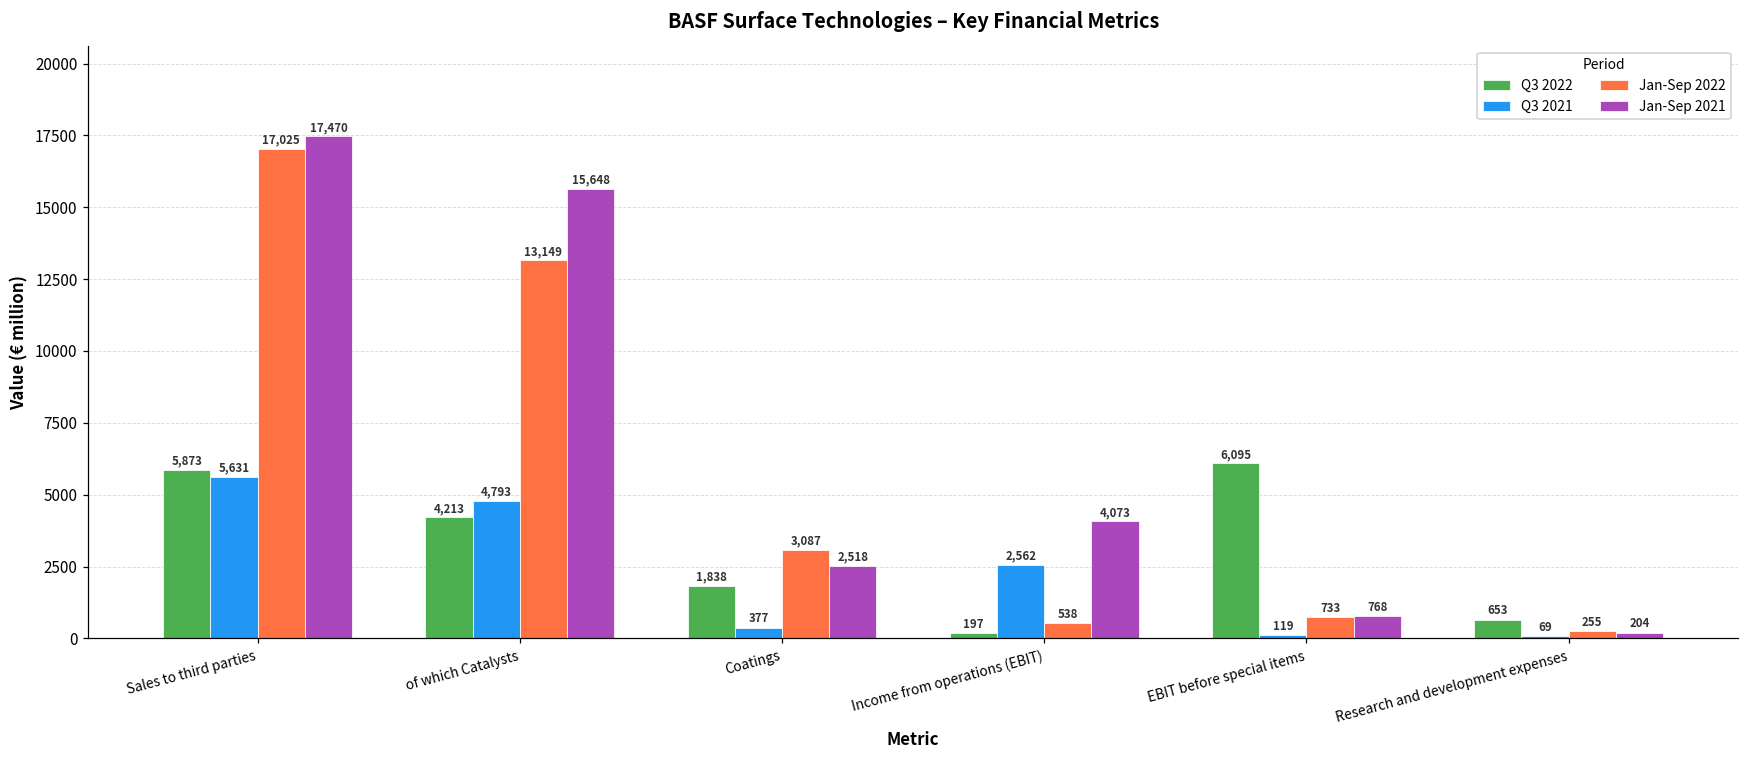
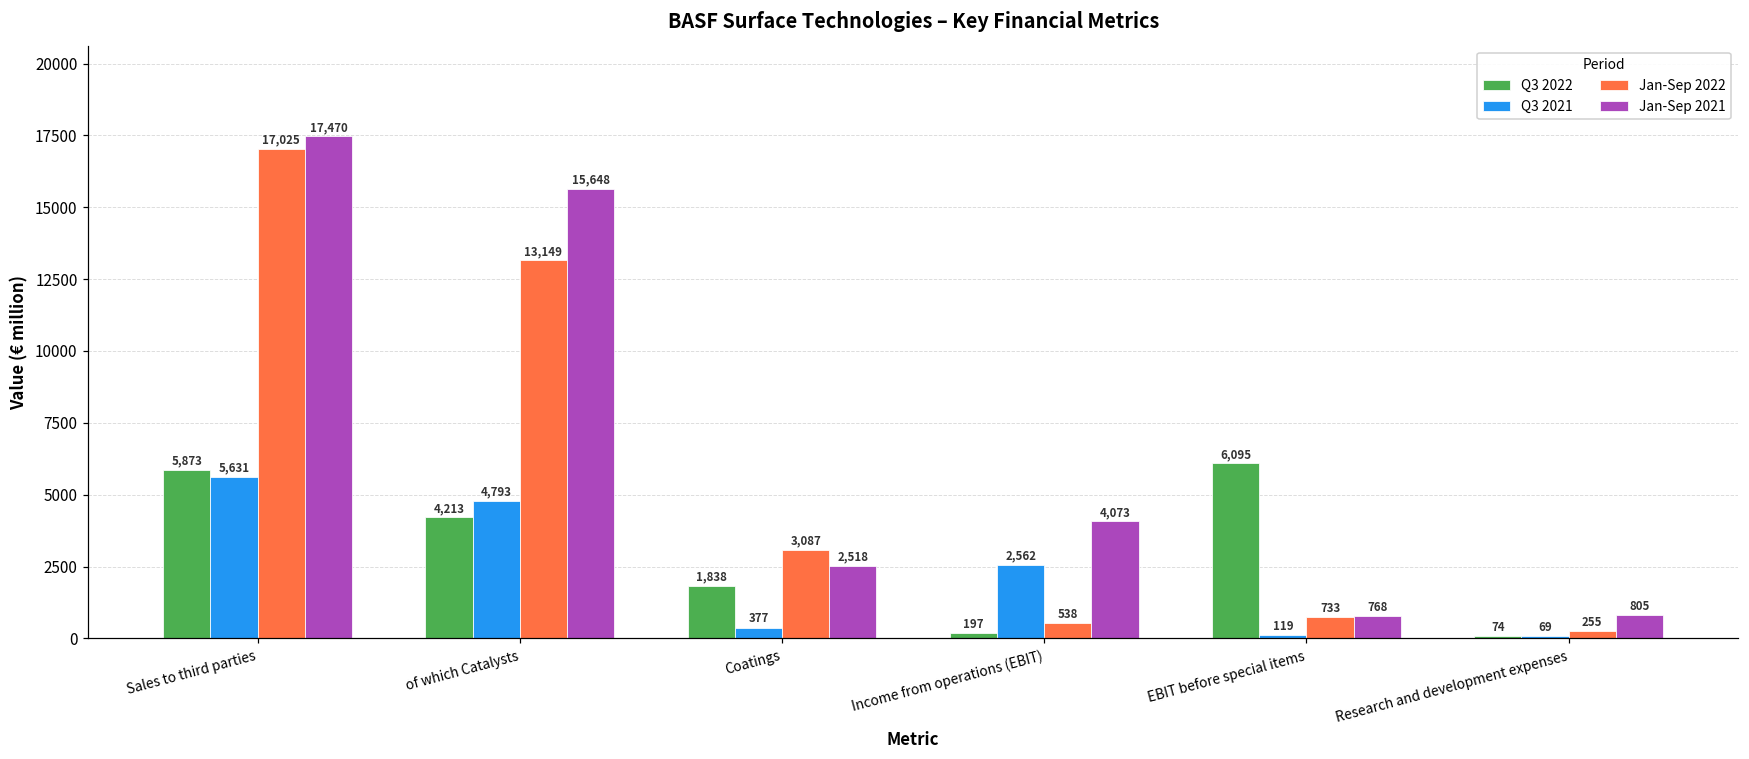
  {
    "Q3 2022": {
      "Sales to third parties": "5,873",
      "of which Catalysts": "4,213",
      "Coatings": "1,838",
      "Income from operations (EBIT)": "197",
      "EBIT before special items": "6,095",
-     "Research and development expenses": "653"
+     "Research and development expenses": "74"
    },
    "Q3 2021": {
      "Sales to third parties": "5,631",
      "of which Catalysts": "4,793",
      "Coatings": "377",
      "Income from operations (EBIT)": "2,562",
      "EBIT before special items": "119",
      "Research and development expenses": "69"
    },
    "Jan-Sep 2022": {
      "Sales to third parties": "17,025",
      "of which Catalysts": "13,149",
      "Coatings": "3,087",
      "Income from operations (EBIT)": "538",
      "EBIT before special items": "733",
      "Research and development expenses": "255"
    },
    "Jan-Sep 2021": {
      "Sales to third parties": "17,470",
      "of which Catalysts": "15,648",
      "Coatings": "2,518",
      "Income from operations (EBIT)": "4,073",
      "EBIT before special items": "768",
-     "Research and development expenses": "204"
+     "Research and development expenses": "805"
    }
  }
